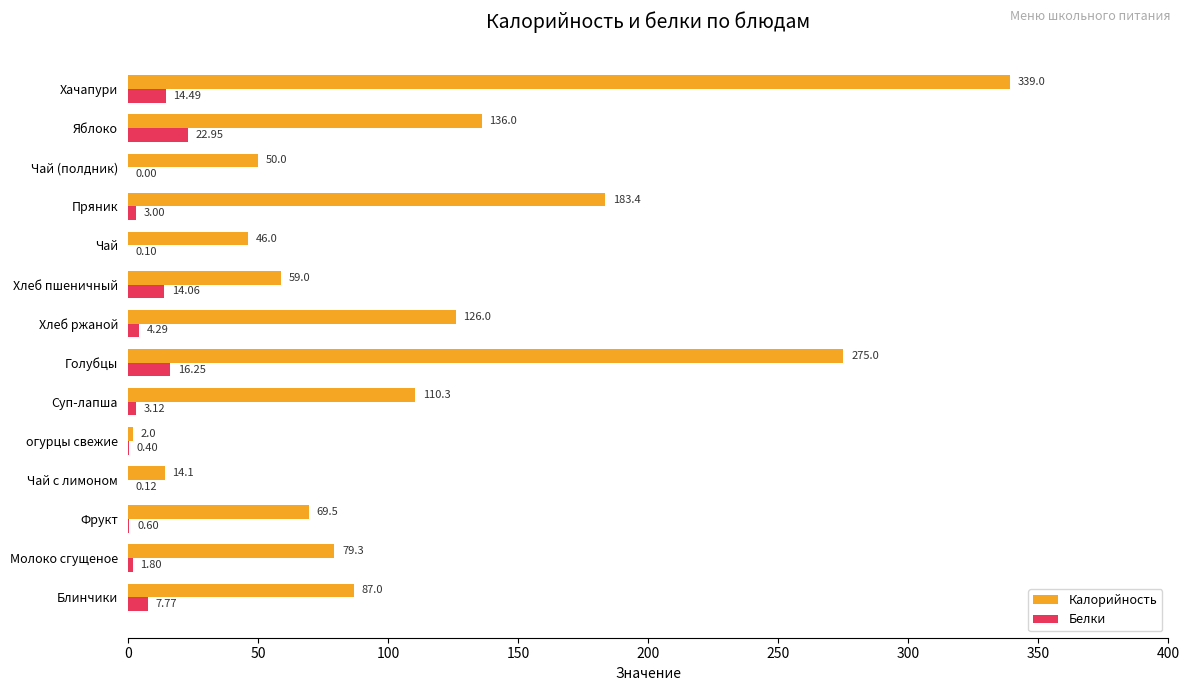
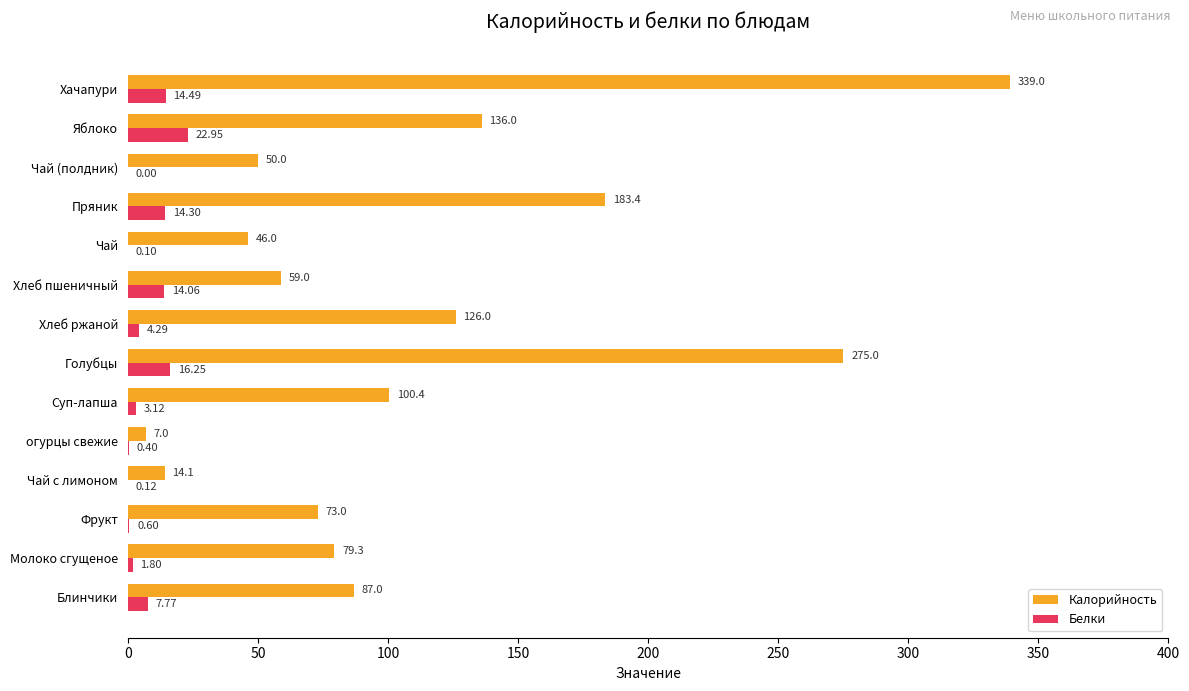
  {
    "Калорийность": {
      "Хачапури": 339.0,
      "Яблоко": 136.0,
      "Чай (полдник)": 50.0,
      "Пряник": 183.4,
      "Чай": 46.0,
      "Хлеб пшеничный": 59.0,
      "Хлеб ржаной": 126.0,
      "Голубцы": 275.0,
-     "Суп-лапша": 110.3,
-     "огурцы свежие": 2.0,
+     "Суп-лапша": 100.4,
+     "огурцы свежие": 7.0,
      "Чай с лимоном": 14.1,
-     "Фрукт": 69.5,
+     "Фрукт": 73.0,
      "Молоко сгущеное": 79.3,
      "Блинчики": 87.0
    },
    "Белки": {
      "Хачапури": 14.49,
      "Яблоко": 22.95,
      "Чай (полдник)": 0.00,
-     "Пряник": 3.00,
+     "Пряник": 14.30,
      "Чай": 0.10,
      "Хлеб пшеничный": 14.06,
      "Хлеб ржаной": 4.29,
      "Голубцы": 16.25,
      "Суп-лапша": 3.12,
      "огурцы свежие": 0.40,
      "Чай с лимоном": 0.12,
      "Фрукт": 0.60,
      "Молоко сгущеное": 1.80,
      "Блинчики": 7.77
    }
  }
